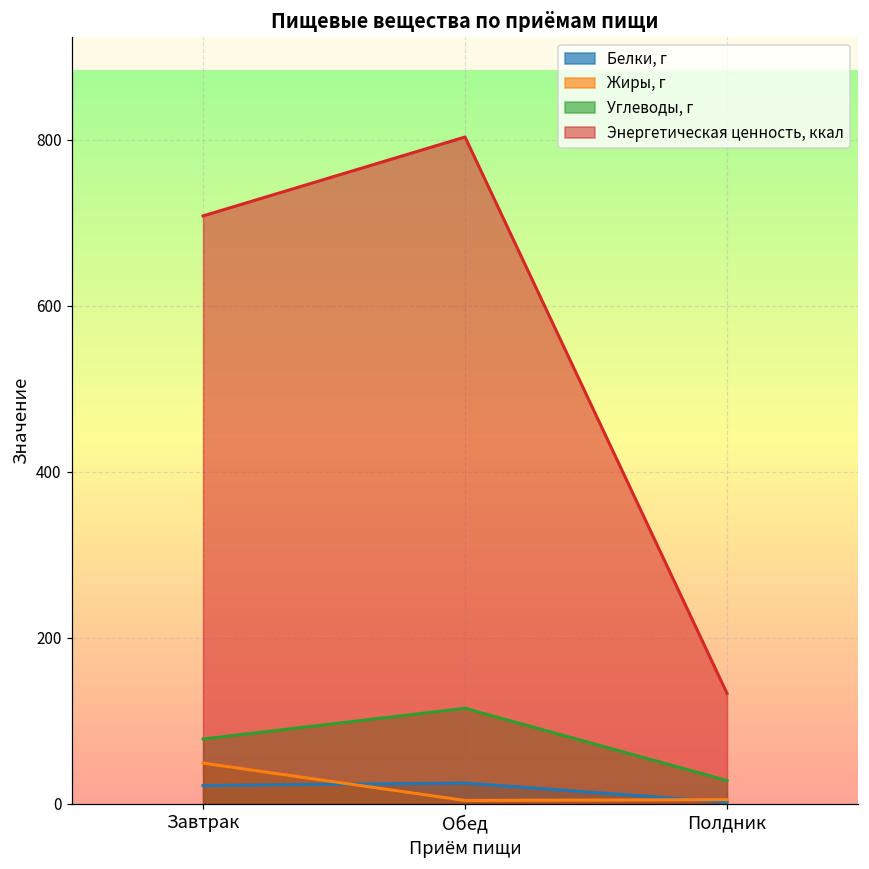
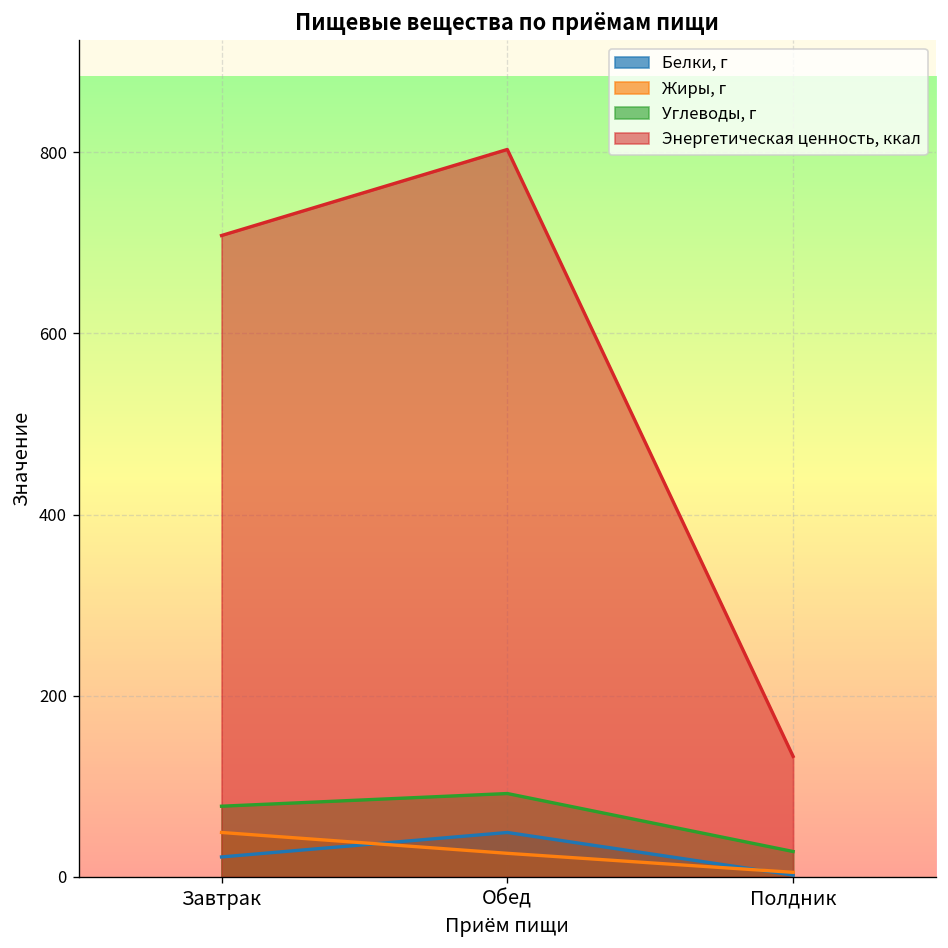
  {
    "Белки, г": {
      "Завтрак": 20,
-     "Обед": 30
+     "Обед": 50
    },
    "Жиры, г": {
      "Завтрак": 50,
-     "Обед": 0
+     "Обед": 30
    },
    "Углеводы, г": {
      "Завтрак": 80,
-     "Обед": 120,
+     "Обед": 90,
      "Полдник": 30
    },
    "Энергетическая ценность, ккал": {
      "Завтрак": 710,
      "Обед": 800,
      "Полдник": 130
    }
  }
